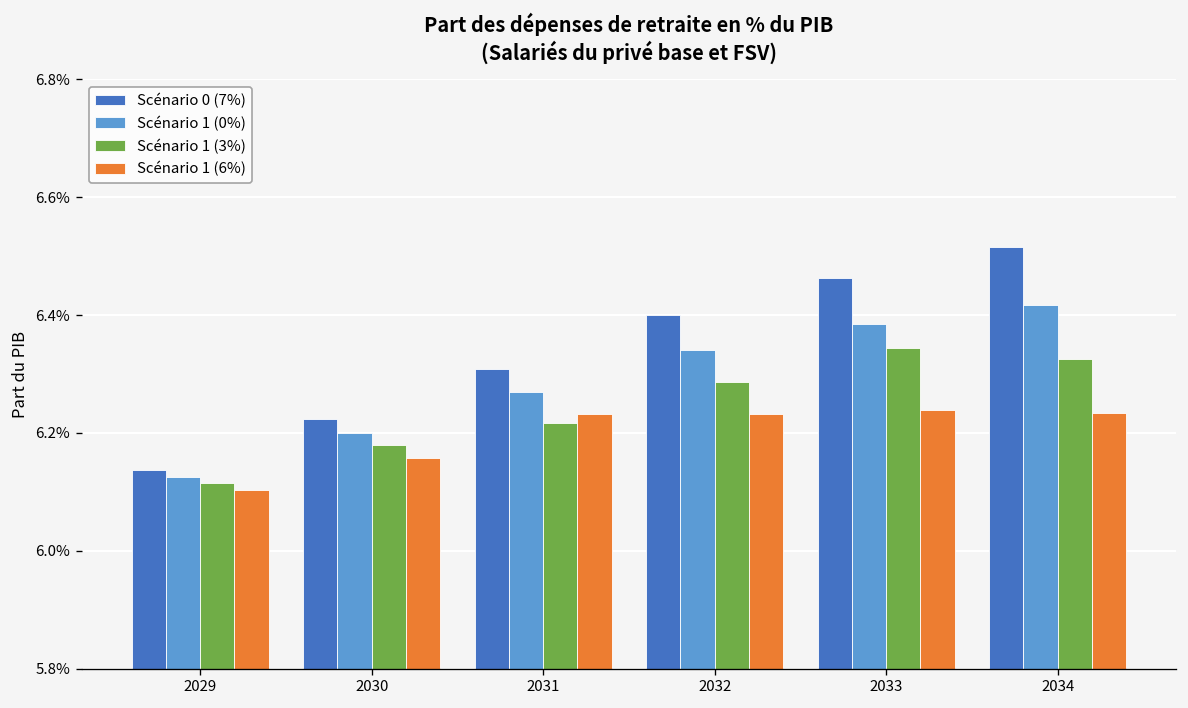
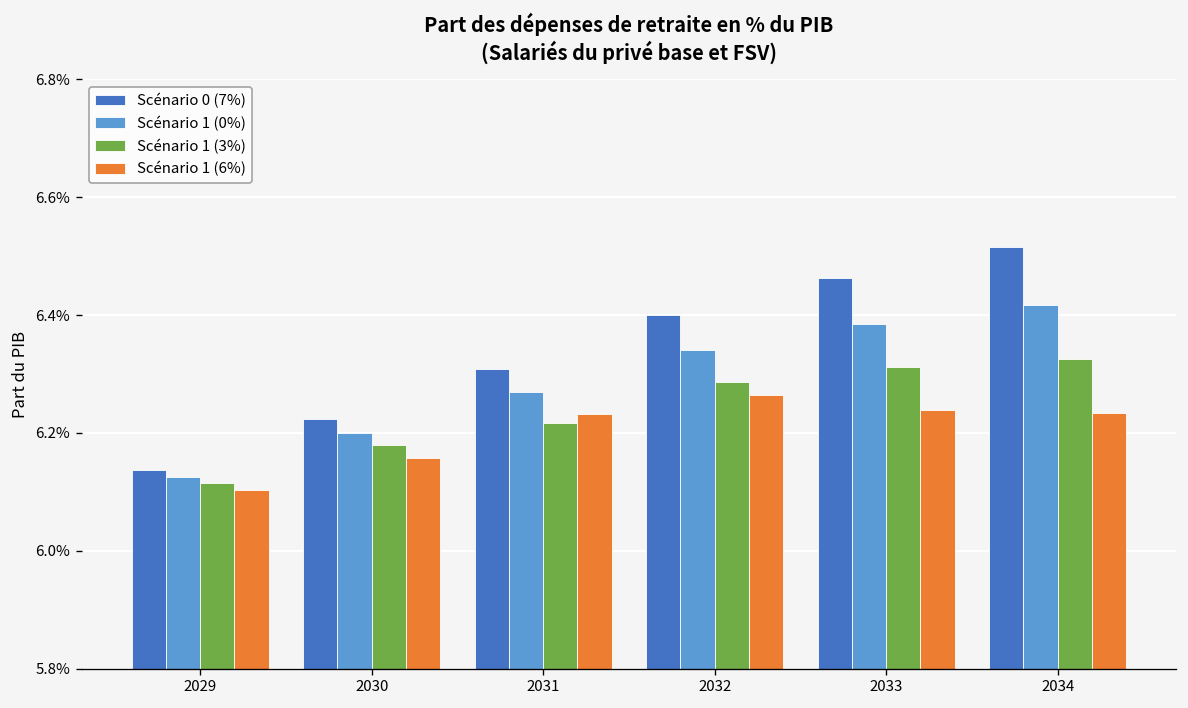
  {
    "Scénario 1 (3%)": {
      "2029": "6.11%",
      "2030": "6.18%",
      "2031": "6.22%",
      "2032": "6.29%",
-     "2033": "6.34%",
+     "2033": "6.31%",
      "2034": "6.33%"
    },
    "Scénario 1 (6%)": {
      "2029": "6.10%",
      "2030": "6.16%",
      "2031": "6.23%",
-     "2032": "6.23%",
+     "2032": "6.26%",
      "2033": "6.24%",
      "2034": "6.23%"
    }
  }
